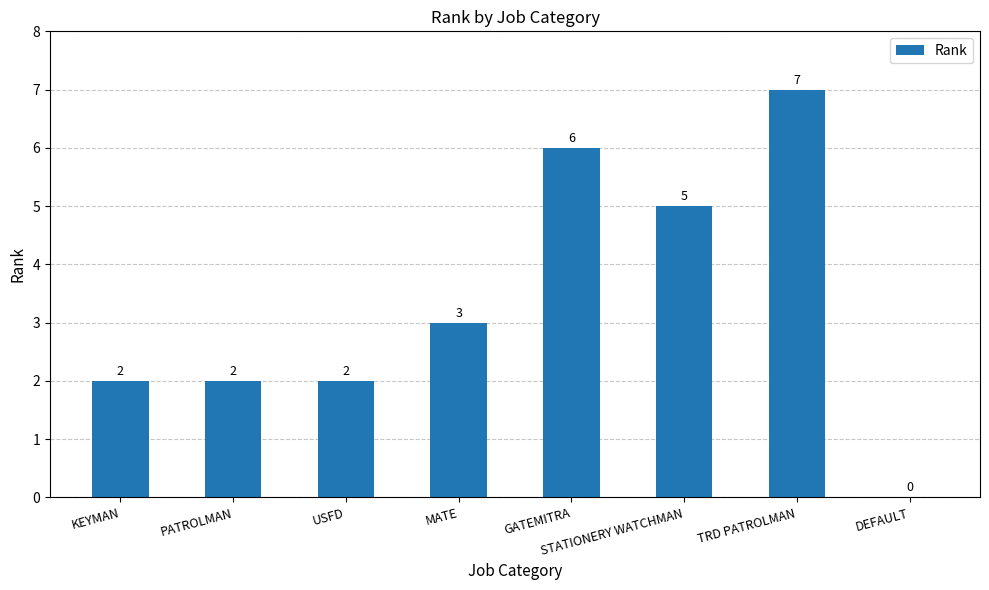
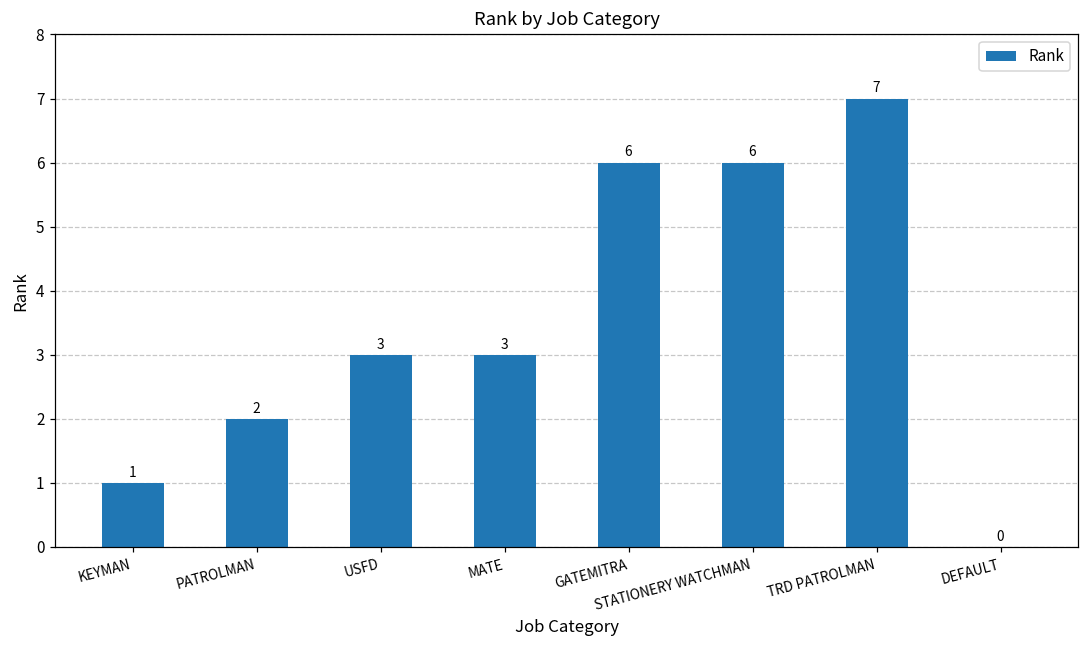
  {
-   "KEYMAN": 2,
+   "KEYMAN": 1,
    "PATROLMAN": 2,
-   "USFD": 2,
+   "USFD": 3,
    "MATE": 3,
    "GATEMITRA": 6,
-   "STATIONERY WATCHMAN": 5,
+   "STATIONERY WATCHMAN": 6,
    "TRD PATROLMAN": 7,
    "DEFAULT": 0
  }
